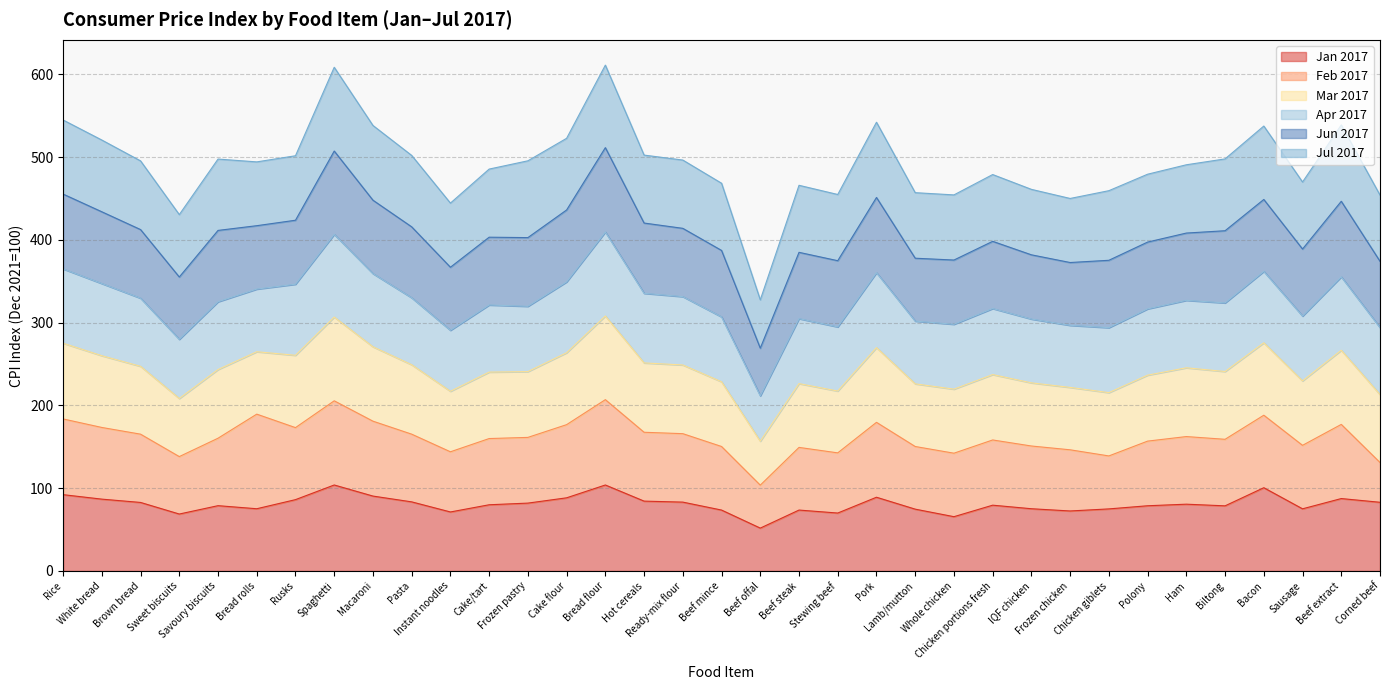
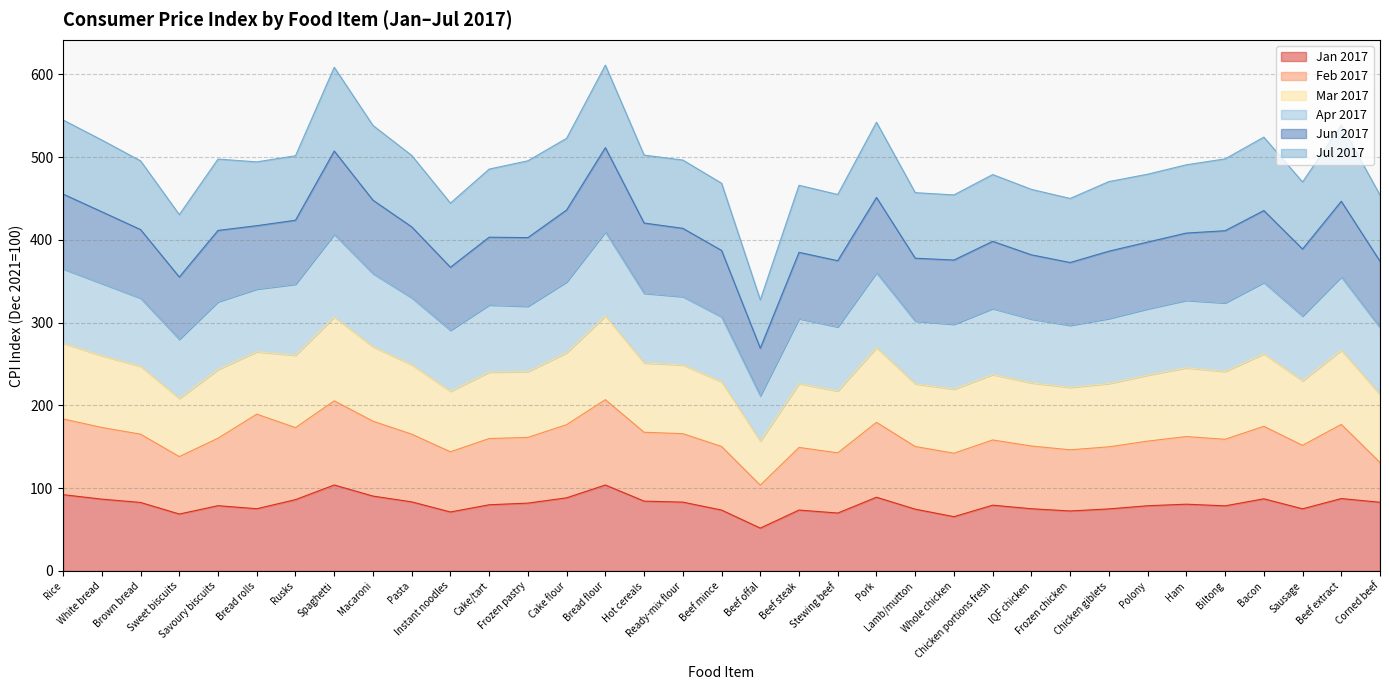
  {
    "Jan 2017": {
      "Rice": 90,
      "White bread": 90,
      "Brown bread": 80,
      "Sweet biscuits": 70,
      "Savoury biscuits": 80,
      "Bread rolls": 80,
      "Rusks": 90,
      "Spaghetti": 100,
      "Macaroni": 90,
      "Pasta": 80,
      "Instant noodles": 70,
      "Cake/tart": 80,
      "Frozen pastry": 80,
      "Cake flour": 90,
      "Bread flour": 100,
      "Hot cereals": 80,
      "Ready-mix flour": 80,
      "Beef mince": 70,
      "Beef offal": 50,
      "Beef steak": 70,
      "Stewing beef": 70,
      "Pork": 90,
      "Lamb/mutton": 70,
      "Whole chicken": 70,
      "Chicken portions fresh": 80,
      "IQF chicken": 80,
      "Frozen chicken": 70,
      "Chicken giblets": 80,
      "Polony": 80,
      "Ham": 80,
      "Biltong": 80,
-     "Bacon": 100,
+     "Bacon": 90,
      "Sausage": 80,
      "Beef extract": 90,
      "Corned beef": 80
    },
    "Feb 2017": {
      "Rice": 90,
      "White bread": 90,
      "Brown bread": 80,
      "Sweet biscuits": 70,
      "Savoury biscuits": 80,
      "Bread rolls": 110,
      "Rusks": 90,
      "Spaghetti": 100,
      "Macaroni": 90,
      "Pasta": 80,
      "Instant noodles": 70,
      "Cake/tart": 80,
      "Frozen pastry": 80,
      "Cake flour": 90,
      "Bread flour": 100,
      "Hot cereals": 80,
      "Ready-mix flour": 80,
      "Beef mince": 80,
      "Beef offal": 50,
      "Beef steak": 80,
      "Stewing beef": 70,
      "Pork": 90,
      "Lamb/mutton": 80,
      "Whole chicken": 80,
      "Chicken portions fresh": 80,
      "IQF chicken": 80,
      "Frozen chicken": 70,
-     "Chicken giblets": 60,
+     "Chicken giblets": 80,
      "Polony": 80,
      "Ham": 80,
      "Biltong": 80,
      "Bacon": 90,
      "Sausage": 80,
      "Beef extract": 90,
      "Corned beef": 50
    },
    "Mar 2017": {
      "Rice": 90,
      "White bread": 90,
      "Brown bread": 80,
      "Sweet biscuits": 70,
      "Savoury biscuits": 80,
      "Bread rolls": 80,
      "Rusks": 90,
      "Spaghetti": 100,
      "Macaroni": 90,
      "Pasta": 80,
      "Instant noodles": 70,
      "Cake/tart": 80,
      "Frozen pastry": 80,
      "Cake flour": 90,
      "Bread flour": 100,
      "Hot cereals": 80,
      "Ready-mix flour": 80,
      "Beef mince": 80,
      "Beef offal": 50,
      "Beef steak": 80,
      "Stewing beef": 70,
      "Pork": 90,
      "Lamb/mutton": 80,
      "Whole chicken": 80,
      "Chicken portions fresh": 80,
      "IQF chicken": 80,
      "Frozen chicken": 80,
      "Chicken giblets": 80,
      "Polony": 80,
      "Ham": 80,
      "Biltong": 80,
      "Bacon": 90,
      "Sausage": 80,
      "Beef extract": 90,
      "Corned beef": 80
    }
  }
